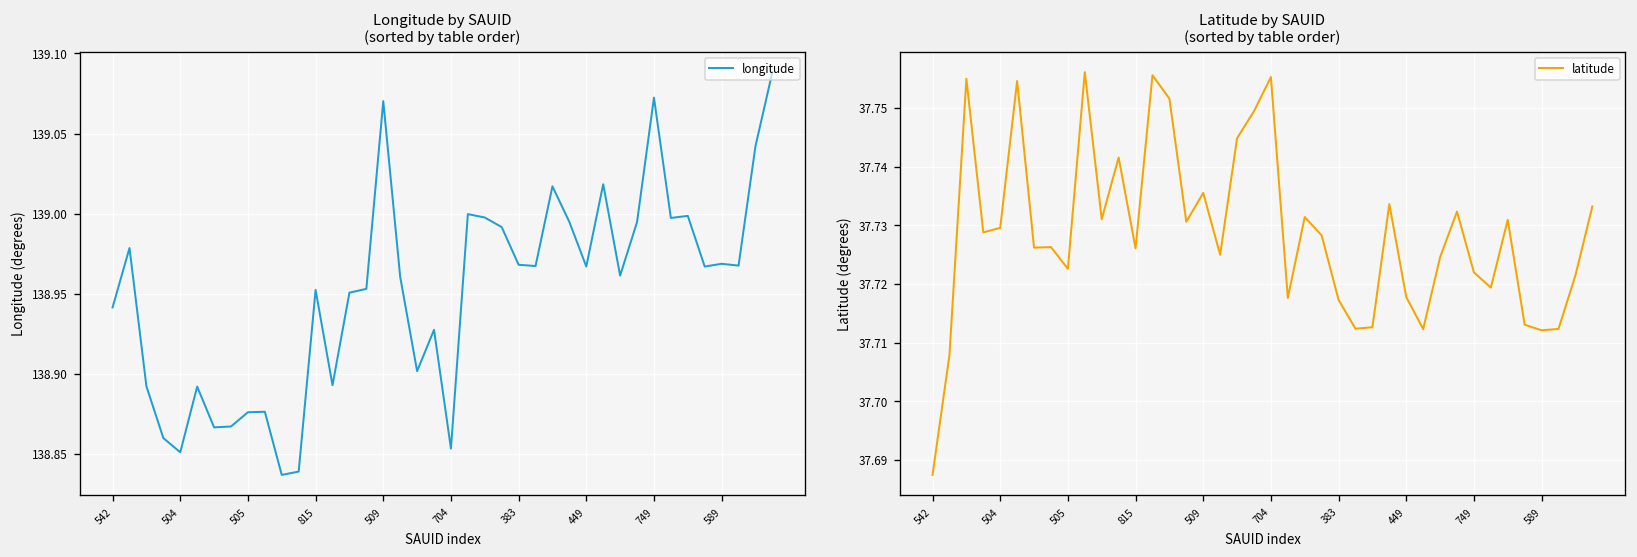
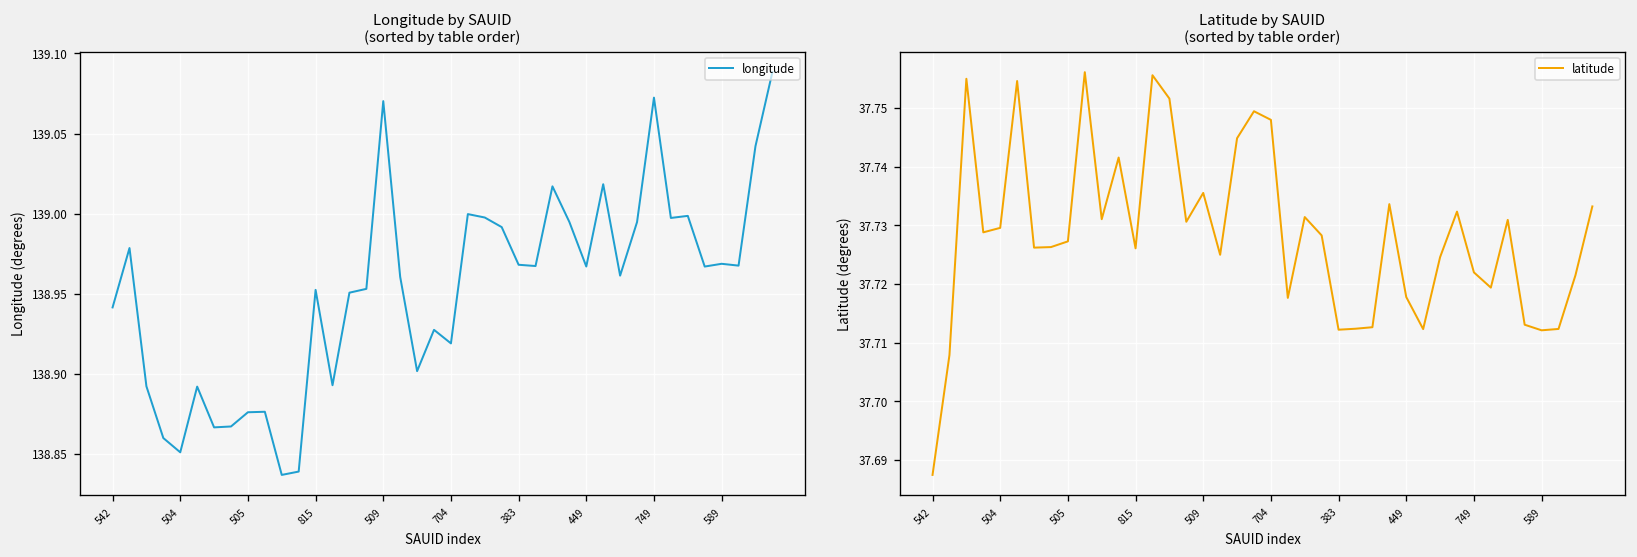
  {
    "Longitude by SAUID (sorted by table order)": {
      "542": 138.941,
      "504": 138.851,
      "505": 138.876,
      "815": 138.952,
      "509": 139.070,
-     "704": 138.853,
+     "704": 138.919,
      "383": 138.968,
      "449": 138.967,
      "749": 139.072,
      "589": 138.969
    },
    "Latitude by SAUID (sorted by table order)": {
      "542": 37.687,
      "504": 37.730,
-     "505": 37.723,
+     "505": 37.727,
      "815": 37.726,
      "509": 37.736,
-     "704": 37.755,
-     "383": 37.717,
+     "704": 37.748,
+     "383": 37.712,
      "449": 37.718,
      "749": 37.722,
      "589": 37.712
    }
  }
